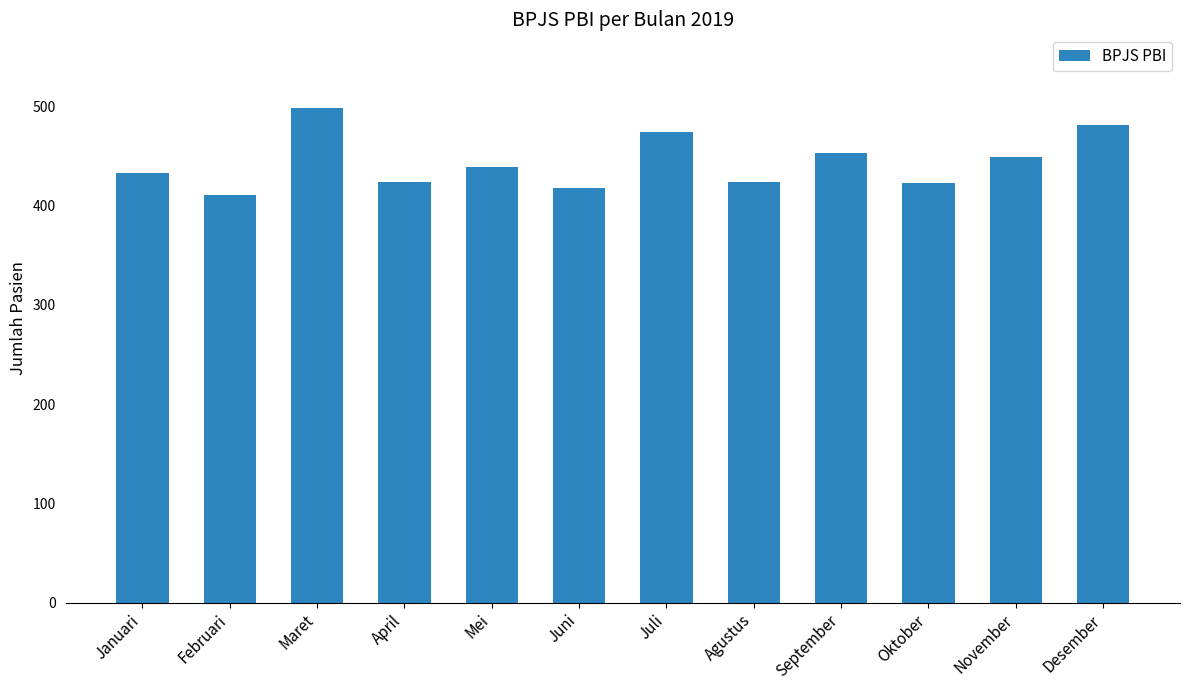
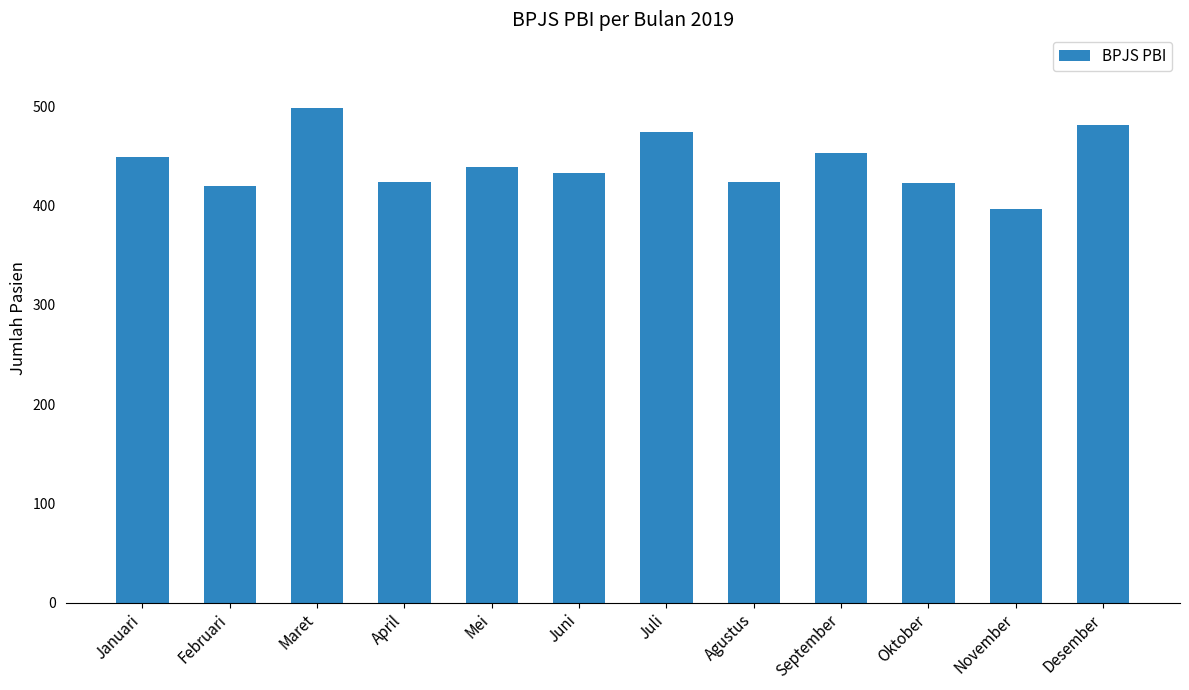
  {
-   "Januari": 430,
-   "Februari": 410,
+   "Januari": 450,
+   "Februari": 420,
    "Maret": 500,
    "April": 420,
    "Mei": 440,
-   "Juni": 420,
+   "Juni": 430,
    "Juli": 470,
    "Agustus": 420,
    "September": 450,
    "Oktober": 420,
-   "November": 450,
+   "November": 400,
    "Desember": 480
  }
